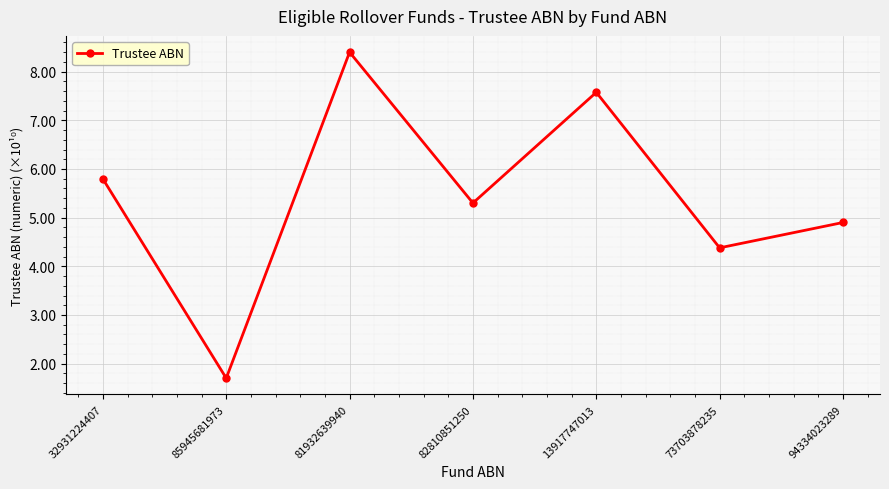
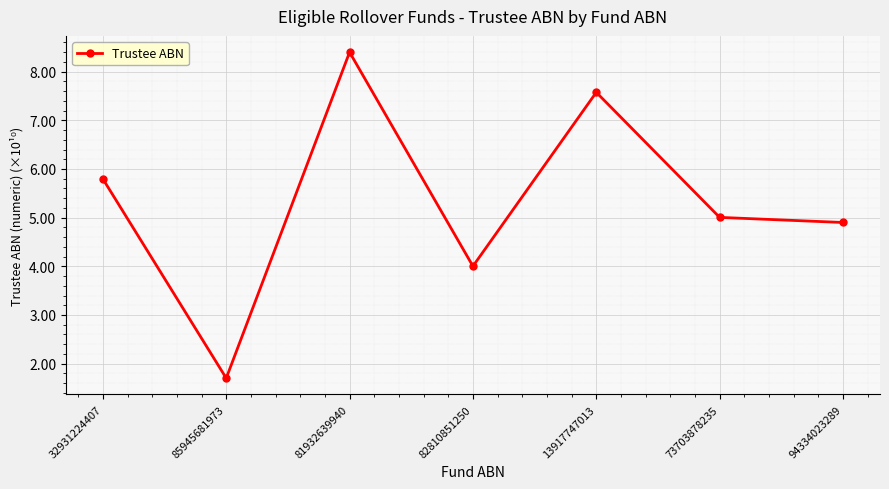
  {
    "32931224407": 5.8,
    "85945681973": 1.7,
    "81932639940": 8.4,
-   "82810851250": 5.3,
+   "82810851250": 4.0,
    "13917747013": 7.6,
-   "73703878235": 4.4,
+   "73703878235": 5.0,
    "94334023289": 4.9
  }
